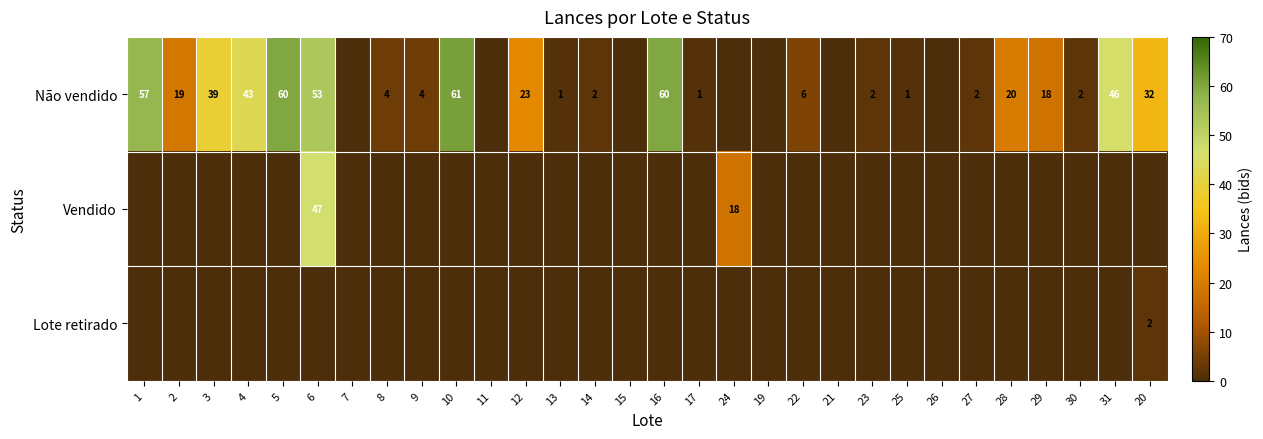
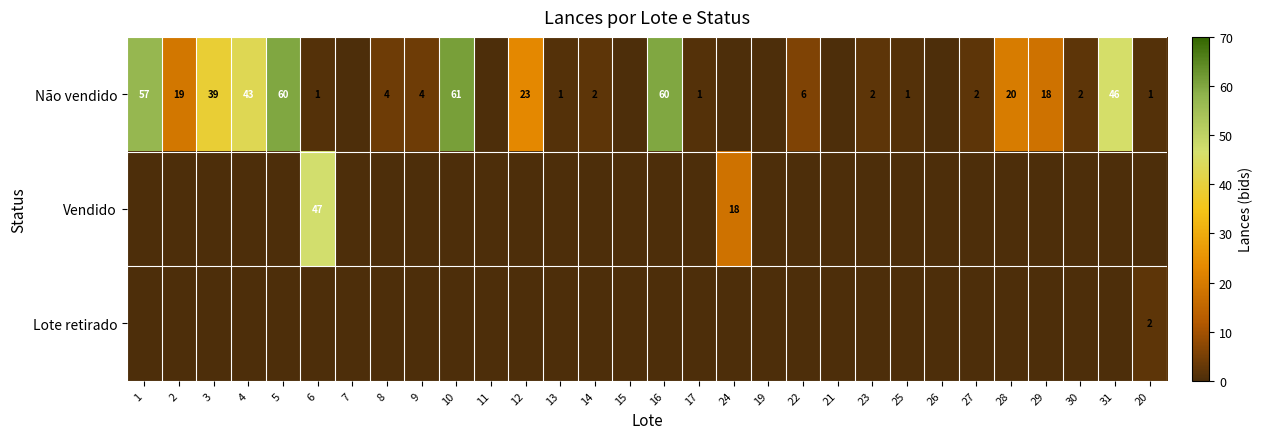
  {
    "Não vendido": {
      "1": 57,
      "2": 19,
      "3": 39,
      "4": 43,
      "5": 60,
-     "6": 53,
+     "6": 1,
      "8": 4,
      "9": 4,
      "10": 61,
      "12": 23,
      "13": 1,
      "14": 2,
      "16": 60,
      "17": 1,
      "22": 6,
      "23": 2,
      "25": 1,
      "27": 2,
      "28": 20,
      "29": 18,
      "30": 2,
      "31": 46,
-     "20": 32
+     "20": 1
    },
    "Vendido": {
      "6": 47,
      "24": 18
    },
    "Lote retirado": {
      "20": 2
    }
  }
